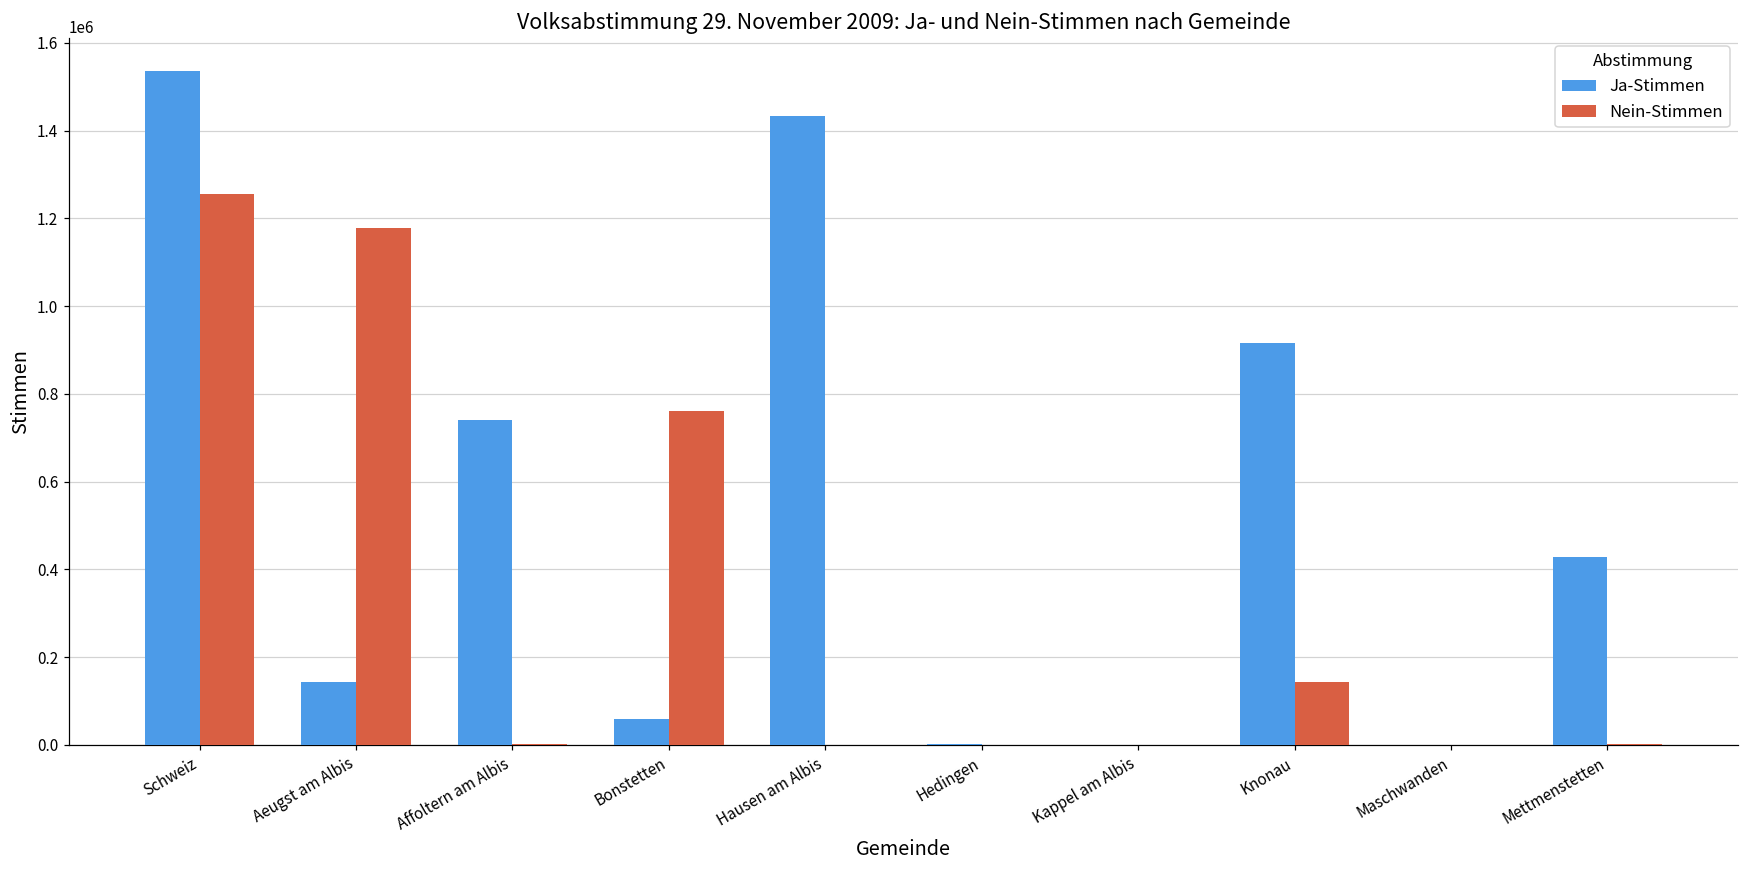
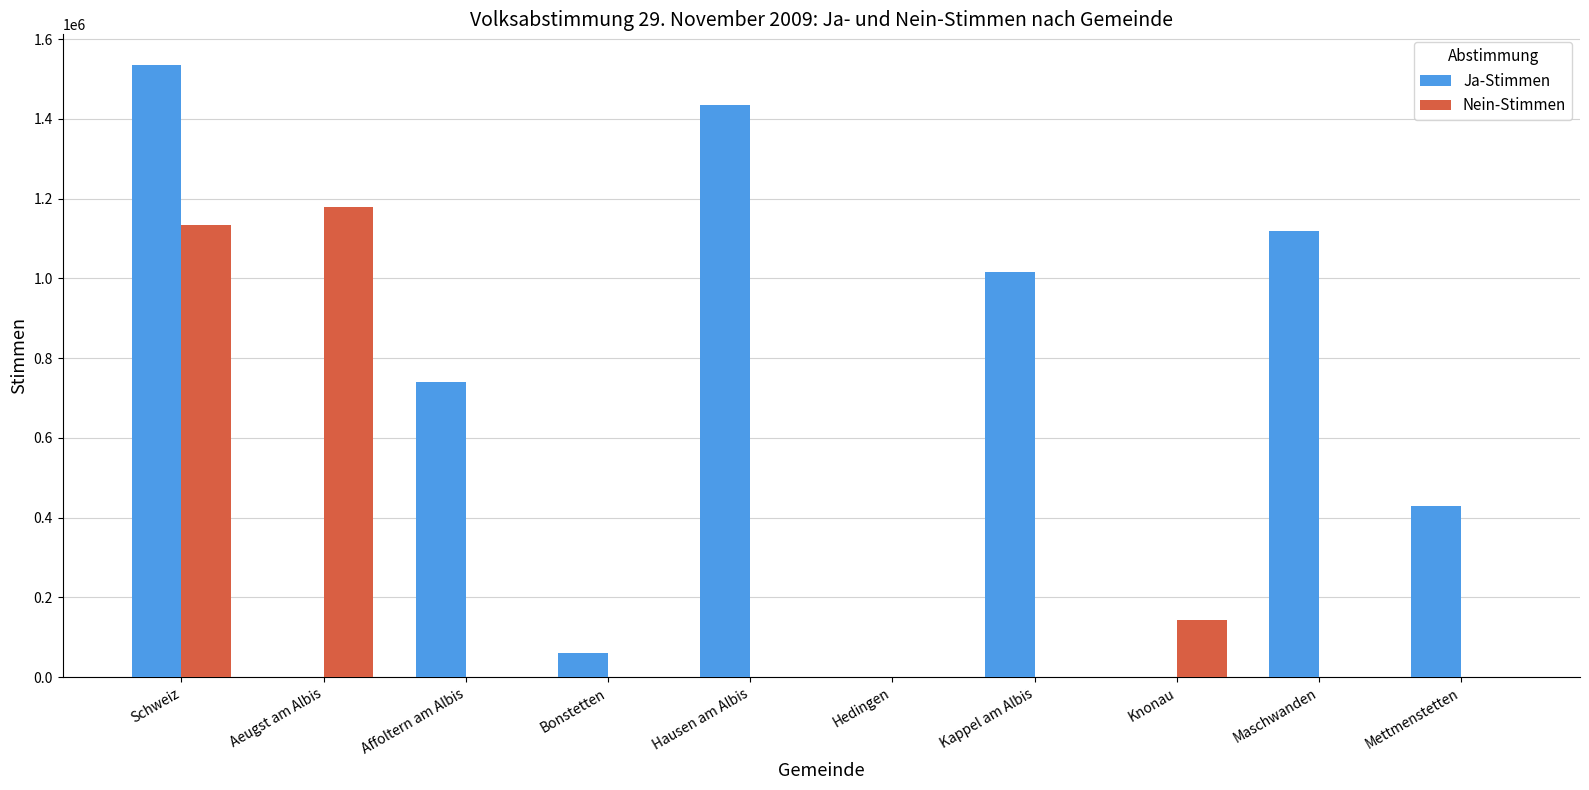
  {
    "Ja-Stimmen": {
      "Schweiz": 1540000,
-     "Aeugst am Albis": 140000,
+     "Aeugst am Albis": 0,
      "Affoltern am Albis": 740000,
      "Bonstetten": 60000,
      "Hausen am Albis": 1430000,
-     "Kappel am Albis": 0,
-     "Knonau": 910000,
-     "Maschwanden": 0,
+     "Kappel am Albis": 1020000,
+     "Knonau": 0,
+     "Maschwanden": 1120000,
      "Mettmenstetten": 430000
    },
    "Nein-Stimmen": {
-     "Schweiz": 1260000,
+     "Schweiz": 1130000,
      "Aeugst am Albis": 1180000,
-     "Bonstetten": 760000,
+     "Bonstetten": 0,
      "Knonau": 140000
    }
  }
